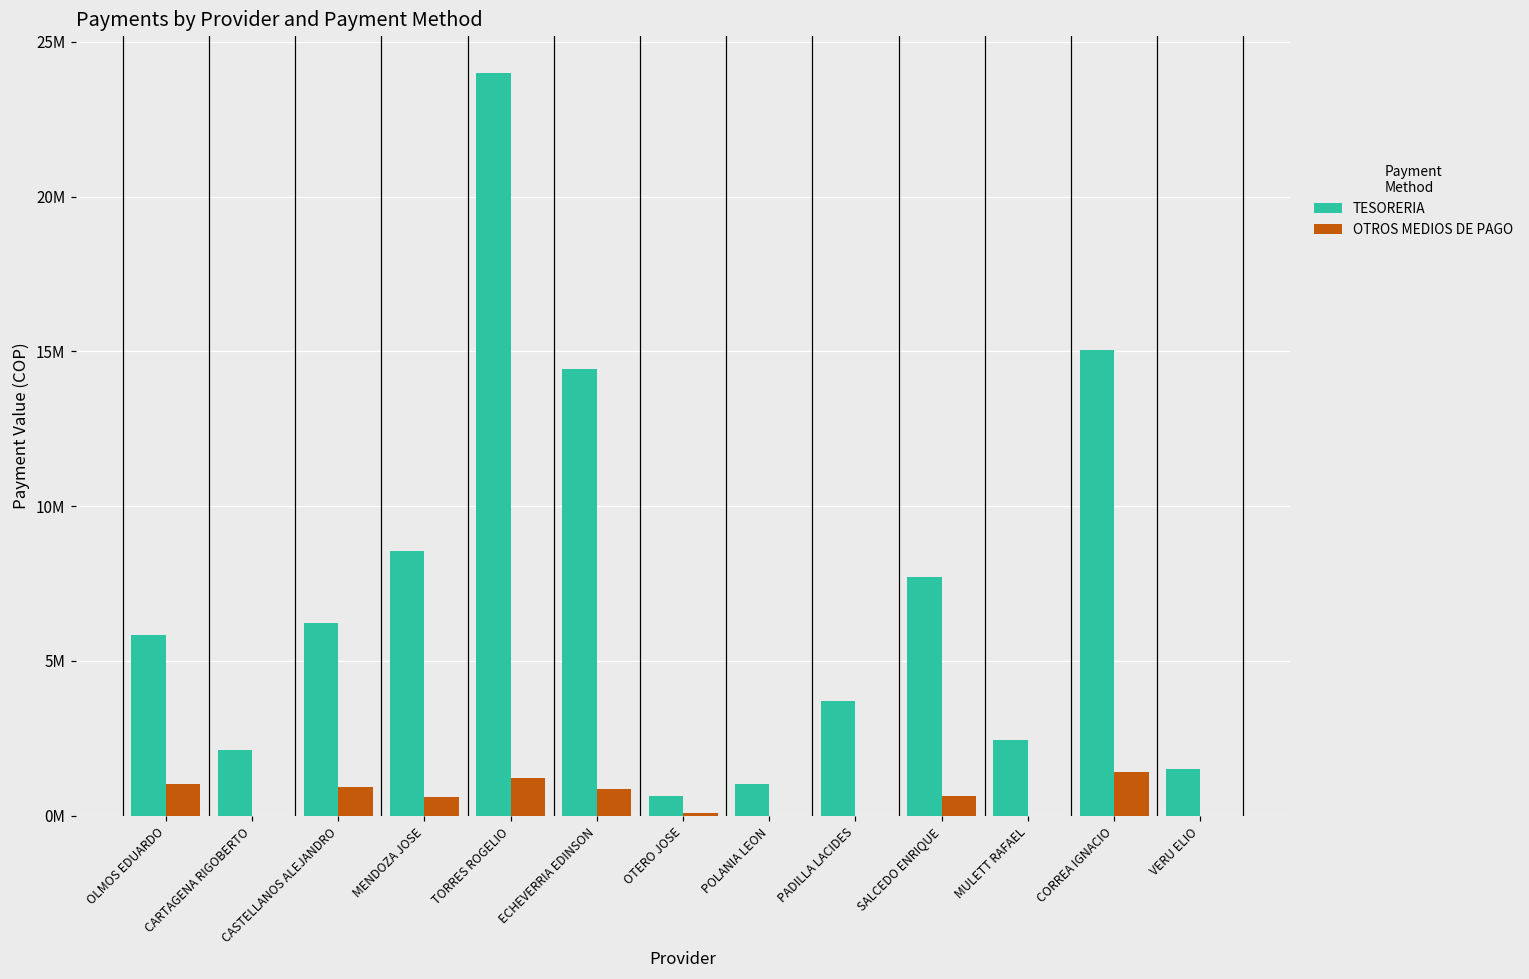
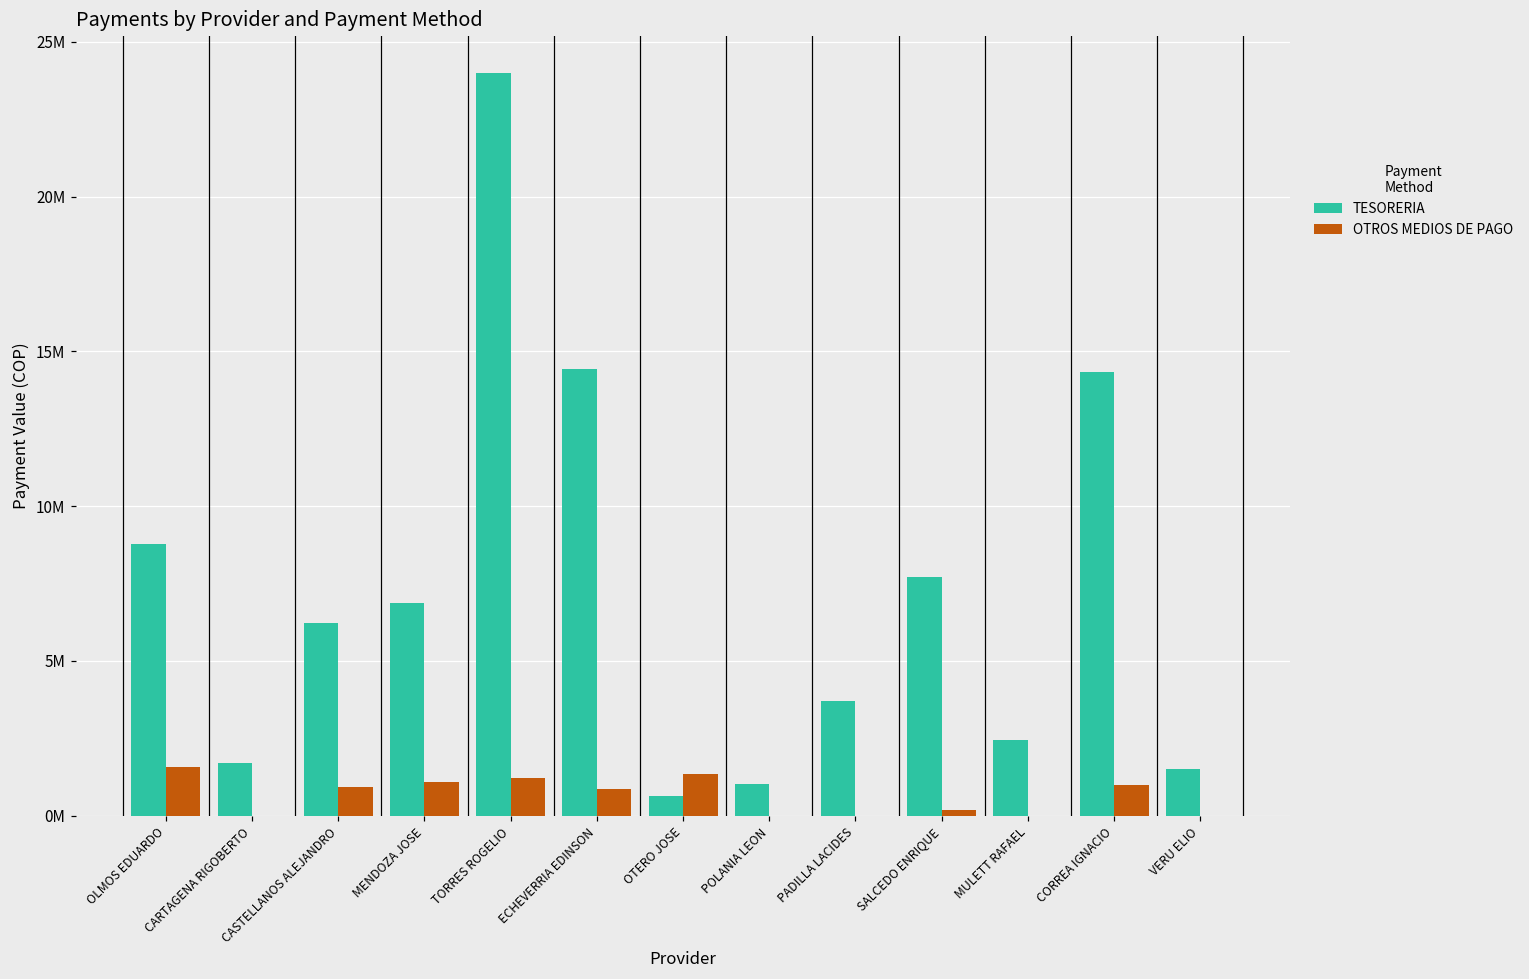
  {
    "TESORERIA": {
-     "OLMOS EDUARDO": 5800000,
-     "CARTAGENA RIGOBERTO": 2100000,
+     "OLMOS EDUARDO": 8800000,
+     "CARTAGENA RIGOBERTO": 1700000,
      "CASTELLANOS ALEJANDRO": 6200000,
-     "MENDOZA JOSE": 8600000,
+     "MENDOZA JOSE": 6900000,
      "TORRES ROGELIO": 24000000,
      "ECHEVERRIA EDINSON": 14400000,
      "OTERO JOSE": 600000,
      "POLANIA LEON": 1000000,
      "PADILLA LACIDES": 3700000,
      "SALCEDO ENRIQUE": 7700000,
      "MULETT RAFAEL": 2500000,
-     "CORREA IGNACIO": 15000000,
+     "CORREA IGNACIO": 14300000,
      "VERU ELIO": 1500000
    },
    "OTROS MEDIOS DE PAGO": {
-     "OLMOS EDUARDO": 1000000,
+     "OLMOS EDUARDO": 1600000,
      "CARTAGENA RIGOBERTO": 0,
      "CASTELLANOS ALEJANDRO": 900000,
-     "MENDOZA JOSE": 600000,
+     "MENDOZA JOSE": 1100000,
      "TORRES ROGELIO": 1200000,
      "ECHEVERRIA EDINSON": 900000,
-     "OTERO JOSE": 100000,
+     "OTERO JOSE": 1300000,
      "POLANIA LEON": 0,
      "PADILLA LACIDES": 0,
-     "SALCEDO ENRIQUE": 600000,
+     "SALCEDO ENRIQUE": 200000,
      "MULETT RAFAEL": 0,
-     "CORREA IGNACIO": 1400000,
+     "CORREA IGNACIO": 1000000,
      "VERU ELIO": 0
    }
  }
